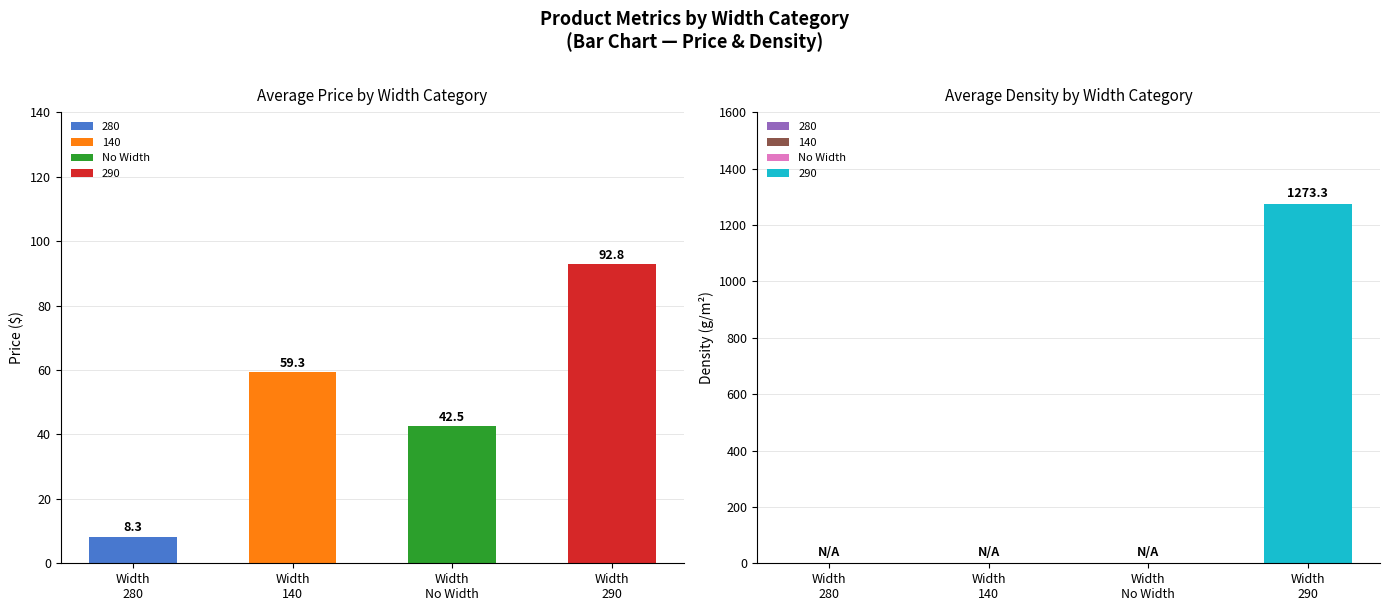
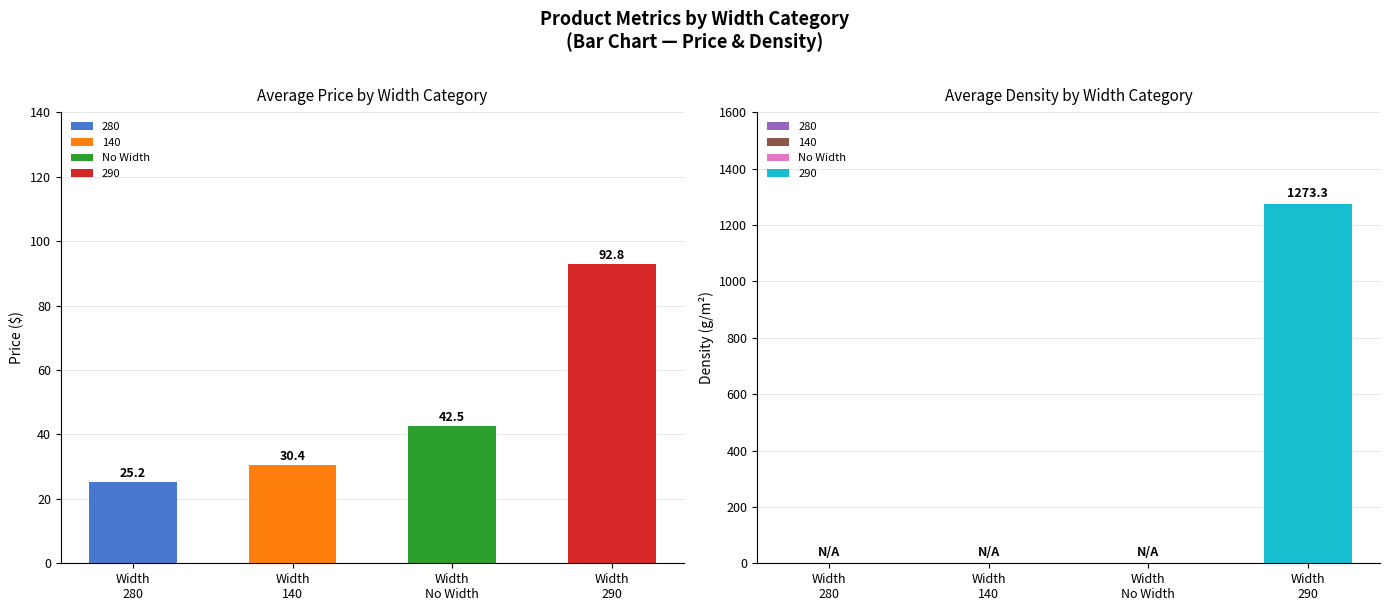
  {
    "Average Price by Width Category": {
-     "Width 280": 8.3,
-     "Width 140": 59.3,
+     "Width 280": 25.2,
+     "Width 140": 30.4,
      "Width No Width": 42.5,
      "Width 290": 92.8
    },
    "Average Density by Width Category": {
      "Width 290": 1273.3
    }
  }
